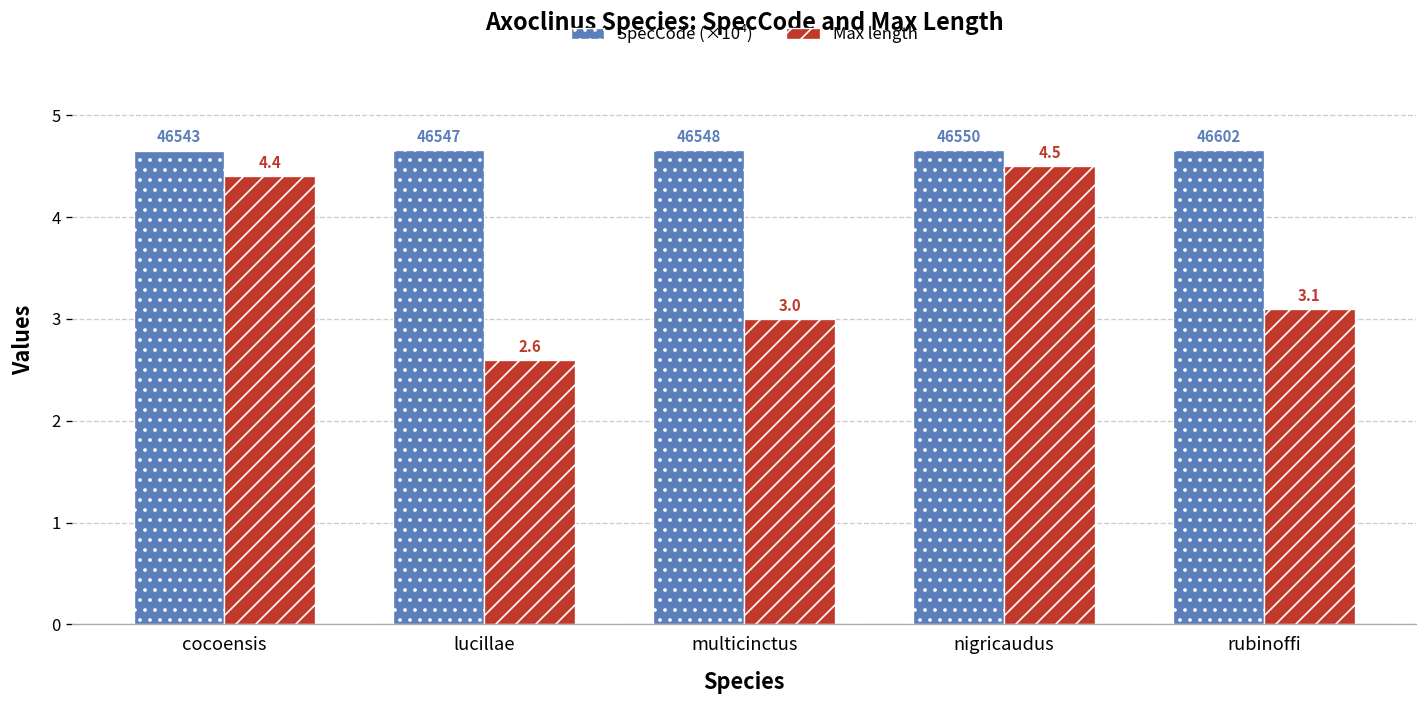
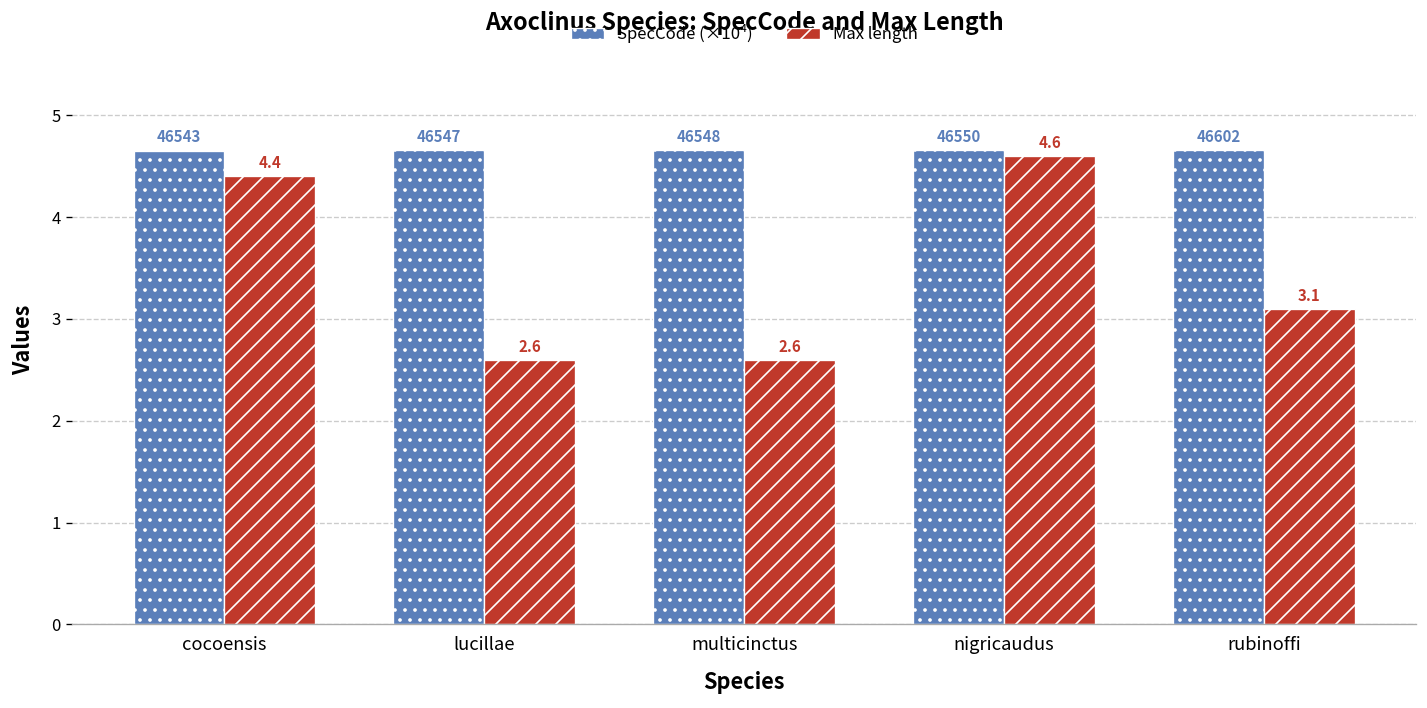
  {
    "Max length": {
      "cocoensis": 4.4,
      "lucillae": 2.6,
-     "multicinctus": 3.0,
-     "nigricaudus": 4.5,
+     "multicinctus": 2.6,
+     "nigricaudus": 4.6,
      "rubinoffi": 3.1
    }
  }
